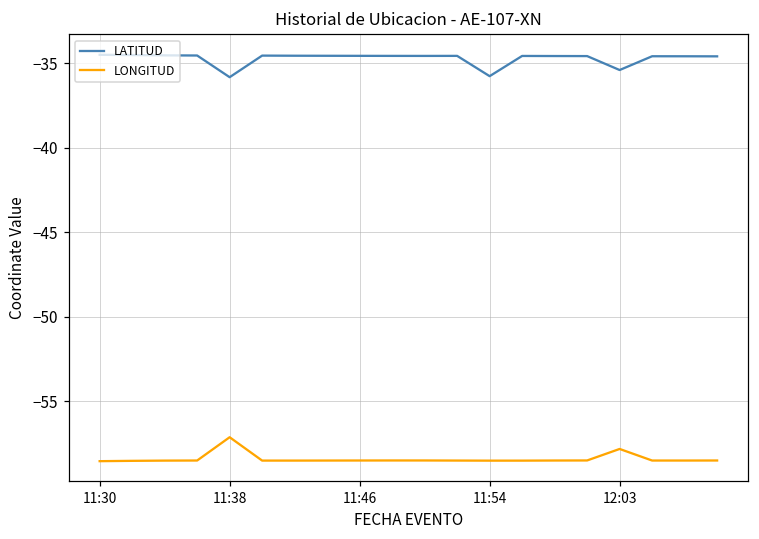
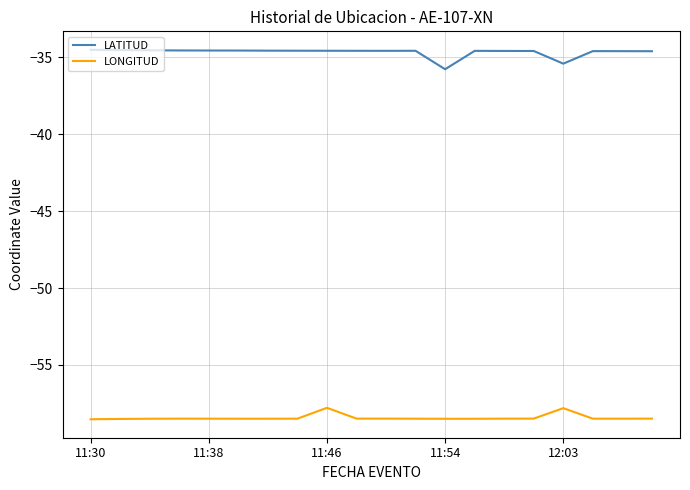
  {
    "LATITUD": {
-     "11:38": -35.8,
+     "11:38": -34.6,
      "11:46": -34.6,
      "11:54": -35.8,
      "12:03": -35.4
    },
    "LONGITUD": {
      "11:30": -58.5,
-     "11:38": -57.1,
-     "11:46": -58.5,
+     "11:38": -58.5,
+     "11:46": -57.8,
      "11:54": -58.5,
      "12:03": -57.8
    }
  }
